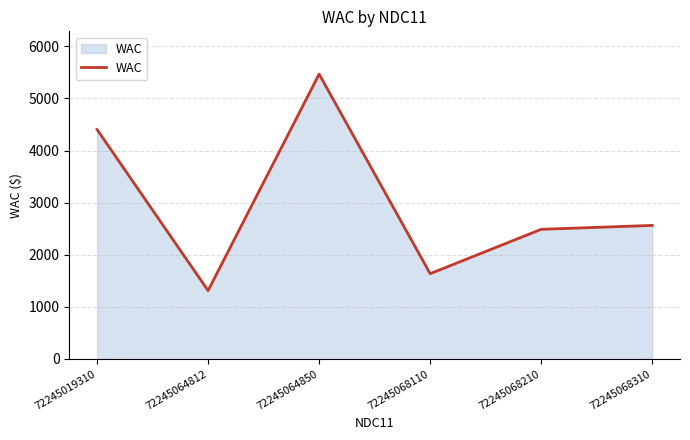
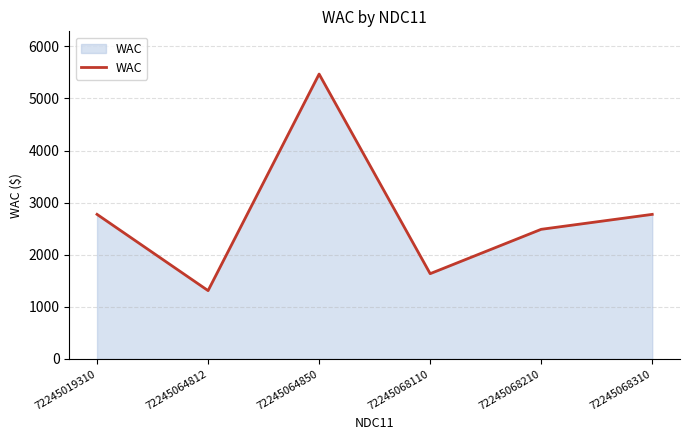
  {
-   "72245019310": 4400,
+   "72245019310": 2800,
    "72245064812": 1300,
    "72245064850": 5500,
    "72245068110": 1600,
    "72245068210": 2500,
-   "72245068310": 2600
+   "72245068310": 2800
  }
